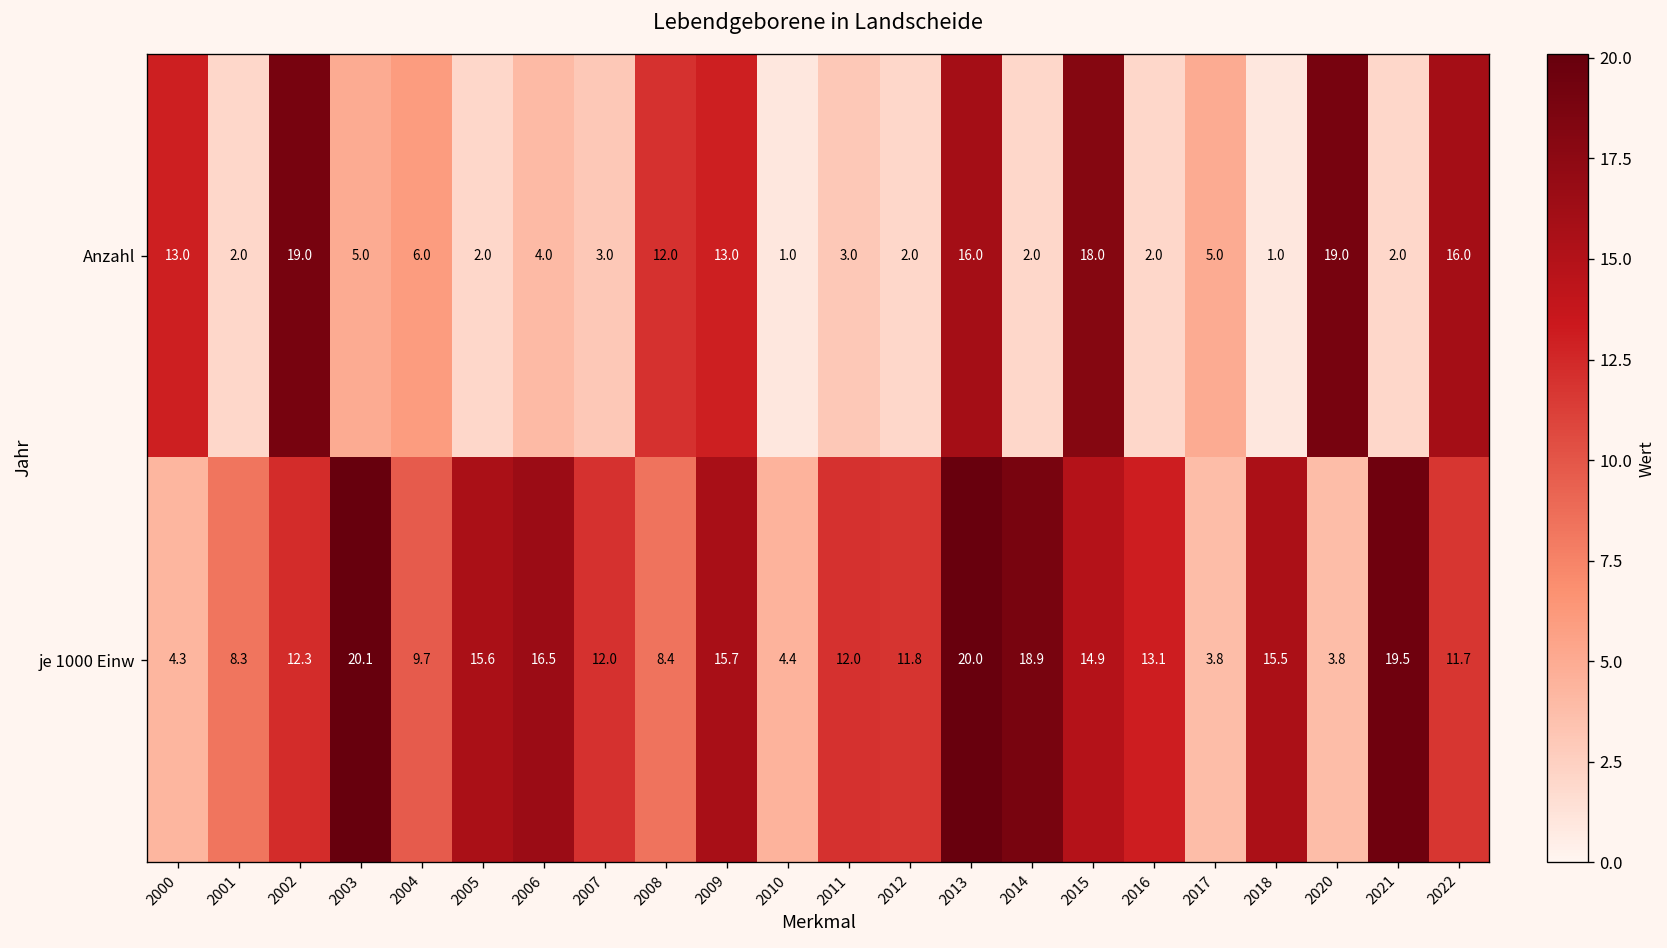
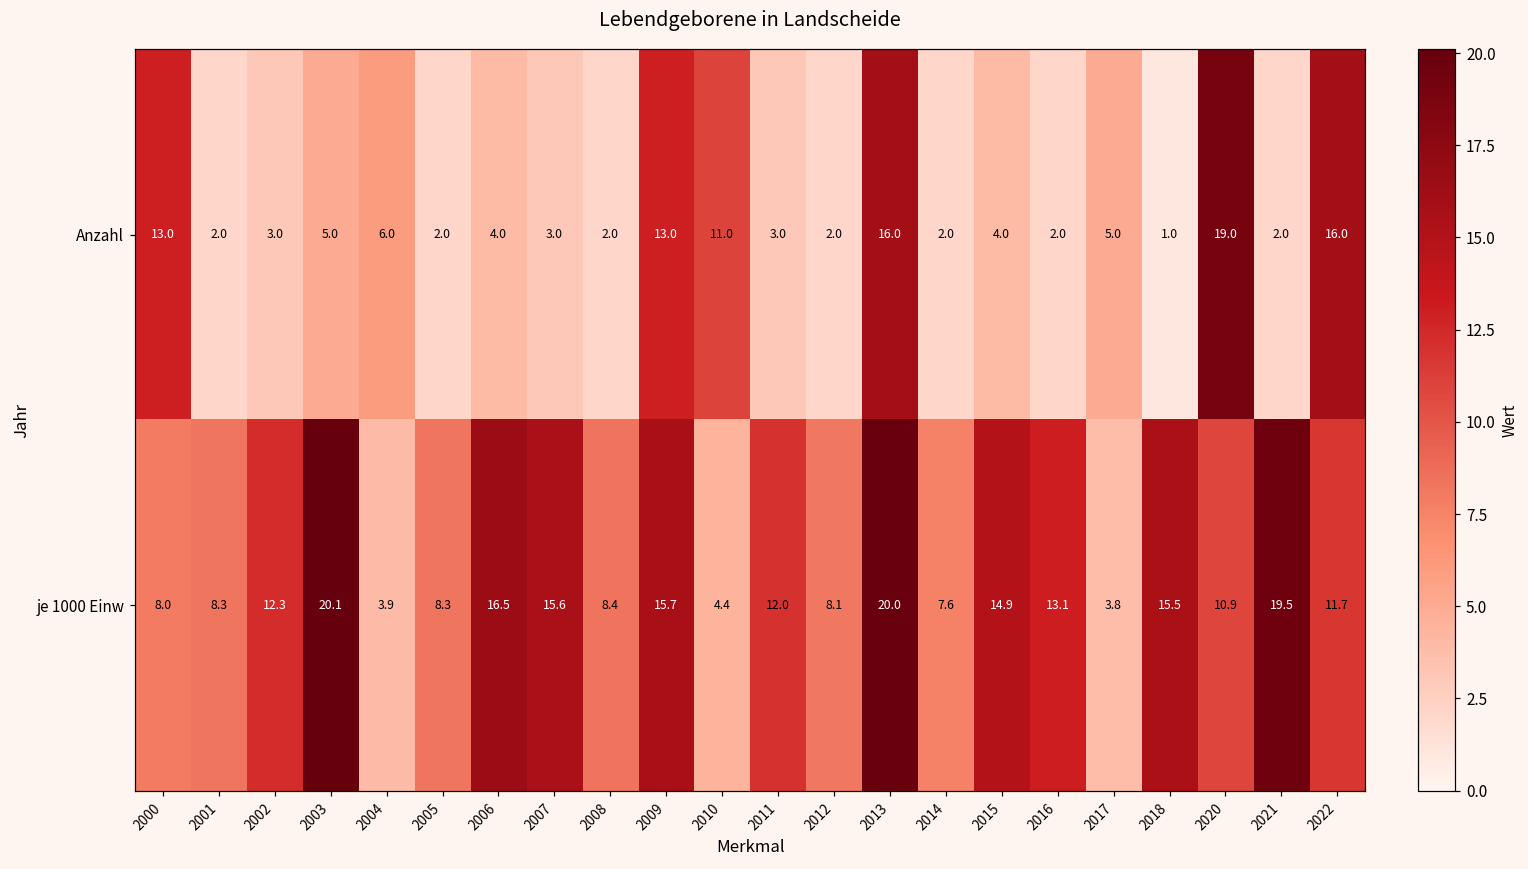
  {
    "Anzahl": {
      "2000": 13.0,
      "2001": 2.0,
-     "2002": 19.0,
+     "2002": 3.0,
      "2003": 5.0,
      "2004": 6.0,
      "2005": 2.0,
      "2006": 4.0,
      "2007": 3.0,
-     "2008": 12.0,
+     "2008": 2.0,
      "2009": 13.0,
-     "2010": 1.0,
+     "2010": 11.0,
      "2011": 3.0,
      "2012": 2.0,
      "2013": 16.0,
      "2014": 2.0,
-     "2015": 18.0,
+     "2015": 4.0,
      "2016": 2.0,
      "2017": 5.0,
      "2018": 1.0,
      "2020": 19.0,
      "2021": 2.0,
      "2022": 16.0
    },
    "je 1000 Einw": {
-     "2000": 4.3,
+     "2000": 8.0,
      "2001": 8.3,
      "2002": 12.3,
      "2003": 20.1,
-     "2004": 9.7,
-     "2005": 15.6,
+     "2004": 3.9,
+     "2005": 8.3,
      "2006": 16.5,
-     "2007": 12.0,
+     "2007": 15.6,
      "2008": 8.4,
      "2009": 15.7,
      "2010": 4.4,
      "2011": 12.0,
-     "2012": 11.8,
+     "2012": 8.1,
      "2013": 20.0,
-     "2014": 18.9,
+     "2014": 7.6,
      "2015": 14.9,
      "2016": 13.1,
      "2017": 3.8,
      "2018": 15.5,
-     "2020": 3.8,
+     "2020": 10.9,
      "2021": 19.5,
      "2022": 11.7
    }
  }
